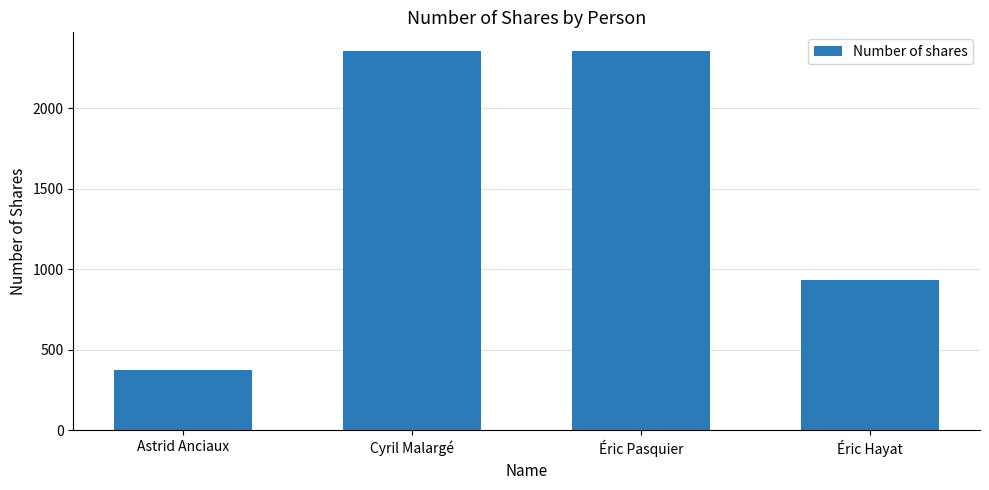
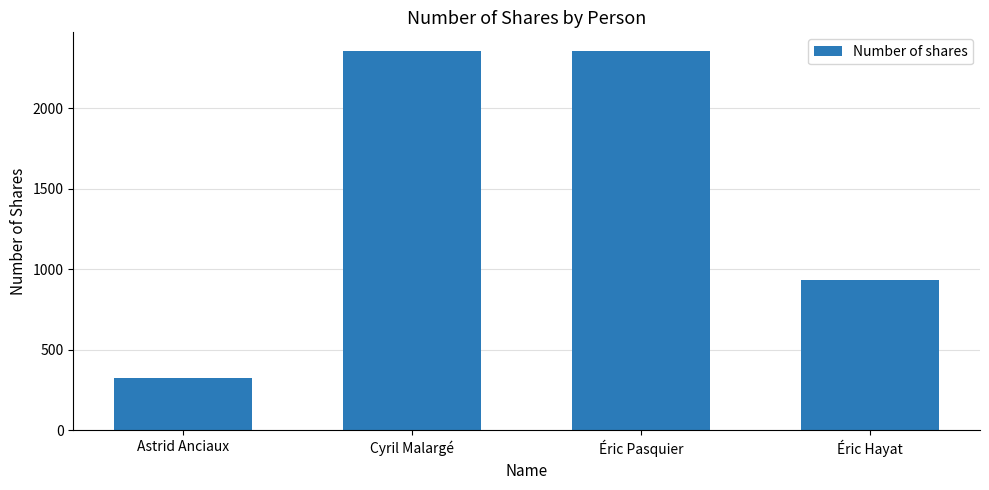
  {
-   "Astrid Anciaux": 380,
+   "Astrid Anciaux": 320,
    "Cyril Malargé": 2350,
    "Éric Pasquier": 2350,
    "Éric Hayat": 940
  }
